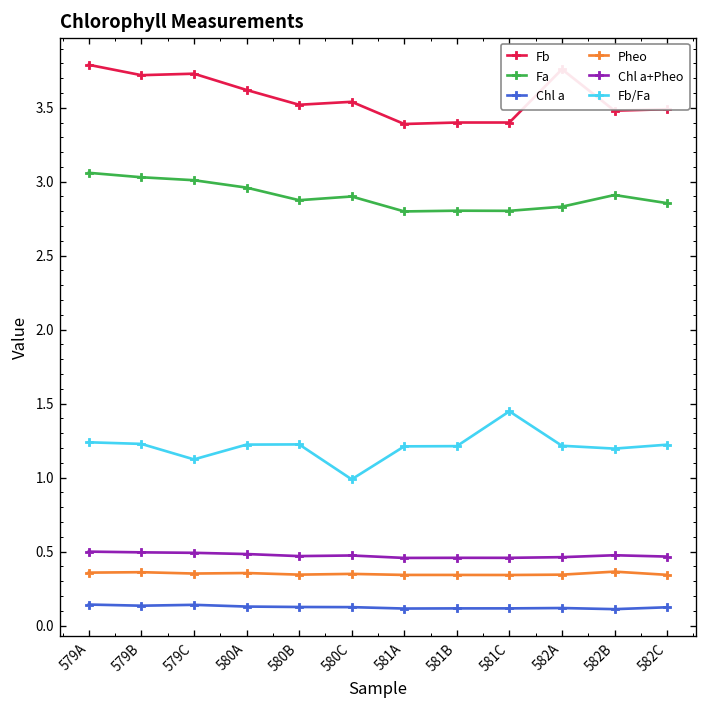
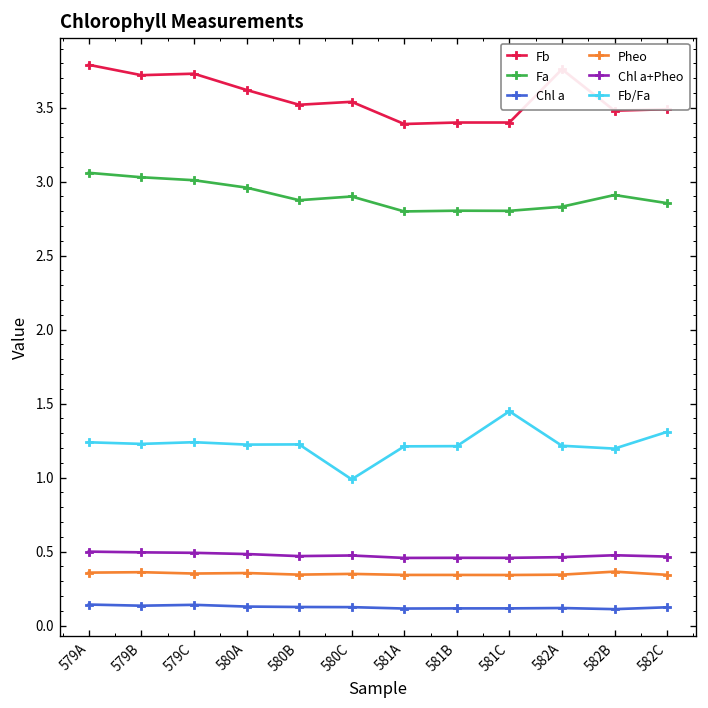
  {
    "Fb": {
      "579A": 3.79,
      "579B": 3.72,
      "579C": 3.73,
      "580A": 3.62,
      "580B": 3.52,
      "580C": 3.54,
      "581A": 3.39,
      "581B": 3.40,
      "581C": 3.40,
      "582B": 3.48,
      "582C": 3.49
    },
    "Fa": {
      "579A": 3.06,
      "579B": 3.03,
      "579C": 3.01,
      "580A": 2.96,
      "580B": 2.88,
      "580C": 2.90,
      "581A": 2.80,
      "581B": 2.80,
      "581C": 2.80,
      "582A": 2.83,
      "582B": 2.91,
      "582C": 2.86
    },
    "Chl a": {
      "579A": 0.14,
      "579B": 0.13,
      "579C": 0.14,
      "580A": 0.13,
      "580B": 0.13,
      "580C": 0.12,
      "581A": 0.11,
      "581B": 0.12,
      "581C": 0.12,
      "582A": 0.12,
      "582B": 0.11,
      "582C": 0.12
    },
    "Pheo": {
      "579A": 0.36,
      "579B": 0.36,
      "579C": 0.35,
      "580A": 0.36,
      "580B": 0.34,
      "580C": 0.35,
      "581A": 0.34,
      "581B": 0.34,
      "581C": 0.34,
      "582A": 0.34,
      "582B": 0.36,
      "582C": 0.34
    },
    "Chl a+Pheo": {
      "579A": 0.50,
      "579B": 0.49,
      "579C": 0.49,
      "580A": 0.48,
      "580B": 0.47,
      "580C": 0.47,
      "581A": 0.46,
      "581B": 0.46,
      "581C": 0.46,
      "582A": 0.46,
      "582B": 0.48,
      "582C": 0.47
    },
    "Fb/Fa": {
      "579A": 1.24,
      "579B": 1.23,
-     "579C": 1.12,
+     "579C": 1.24,
      "580A": 1.22,
      "580B": 1.22,
      "580C": 0.99,
      "581A": 1.21,
      "581B": 1.21,
      "581C": 1.45,
      "582A": 1.22,
      "582B": 1.20,
-     "582C": 1.22
+     "582C": 1.31
    }
  }
